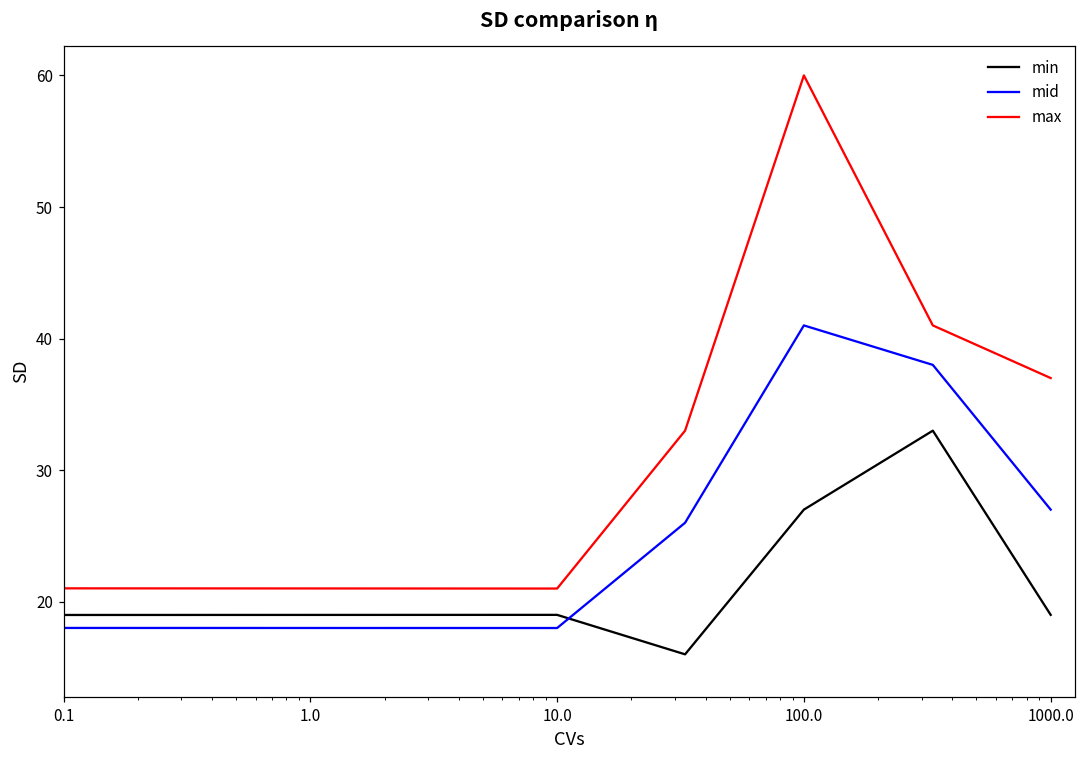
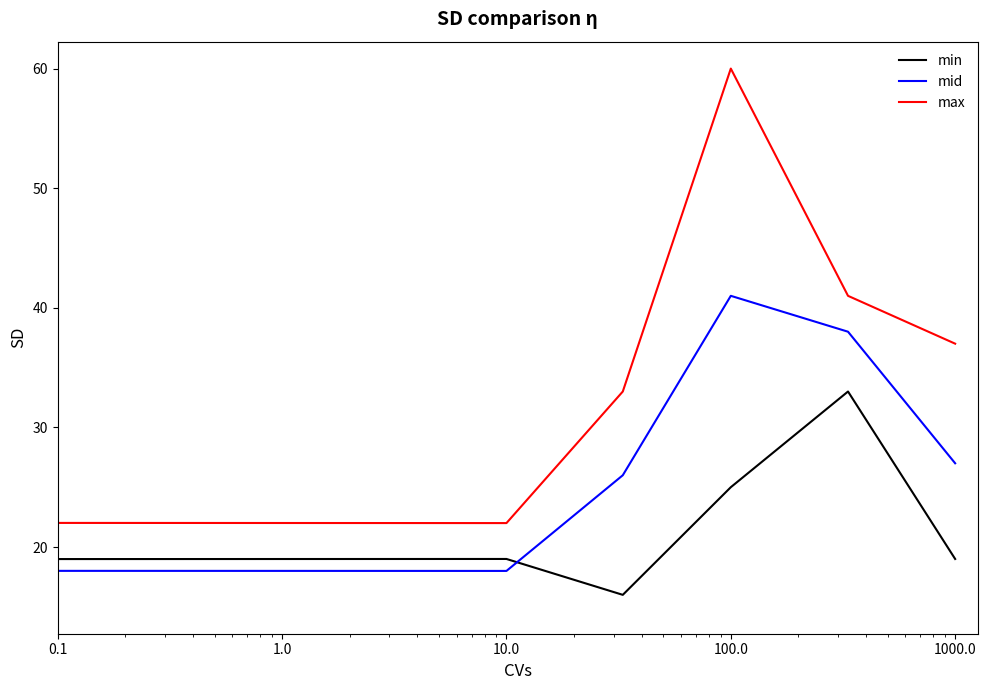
  {
    "min": {
      "10.0": 19,
-     "100.0": 27,
+     "100.0": 25,
      "1000.0": 19
    },
    "mid": {
      "10.0": 18,
      "100.0": 41,
      "1000.0": 27
    },
    "max": {
-     "10.0": 21,
+     "10.0": 22,
      "100.0": 60,
      "1000.0": 37
    }
  }
